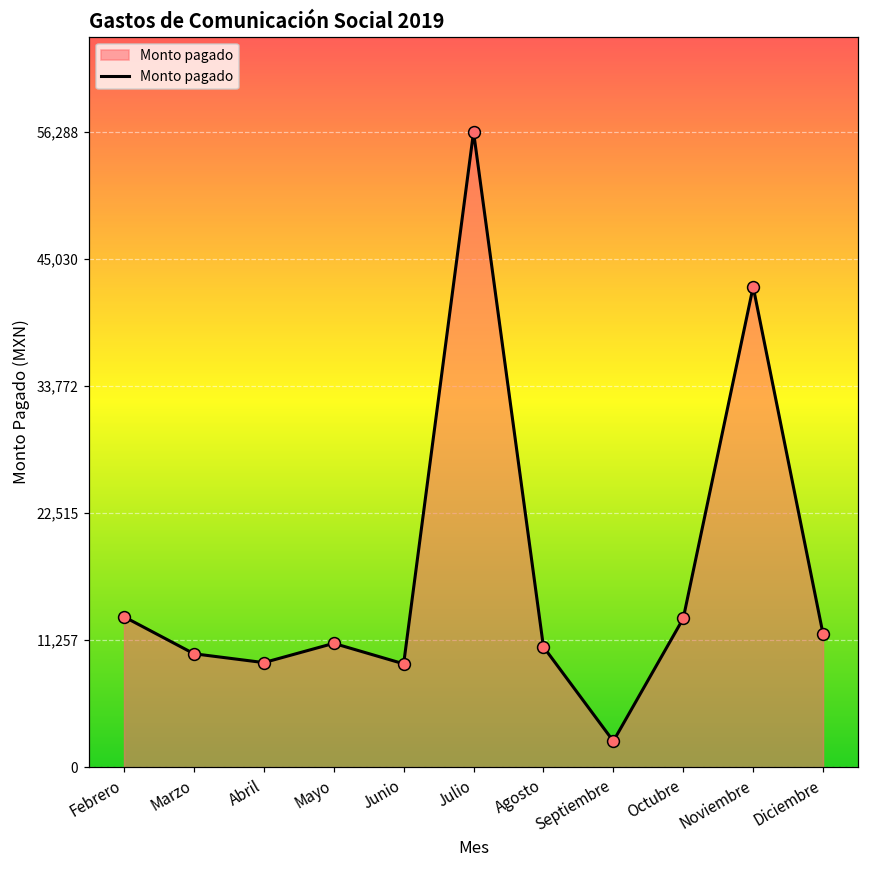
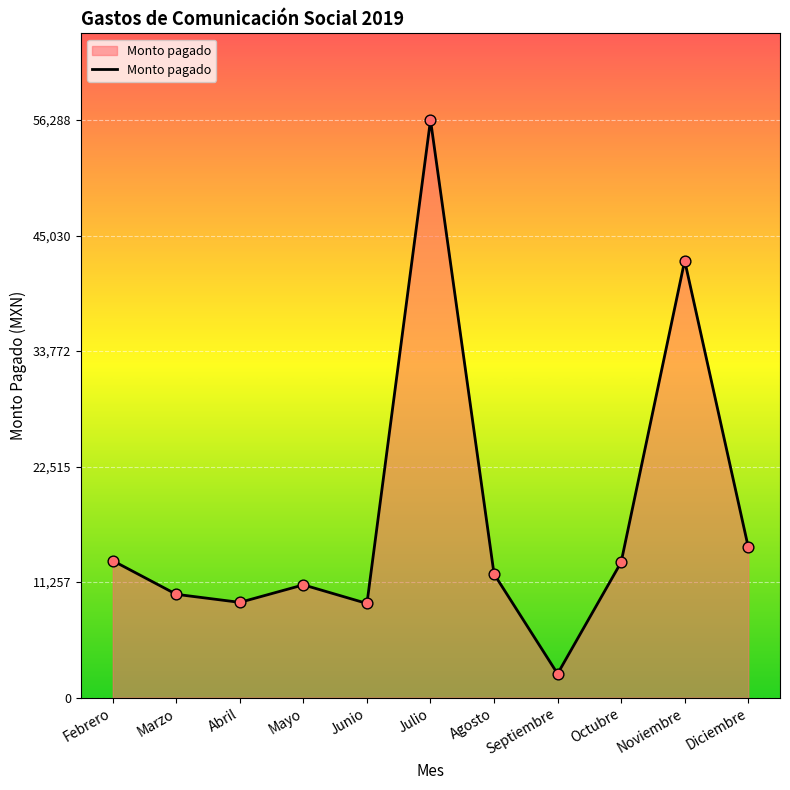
  {
    "Febrero": "13,300",
    "Marzo": "10,100",
    "Abril": "9,300",
    "Mayo": "11,000",
    "Junio": "9,200",
    "Julio": "56,300",
-   "Agosto": "10,700",
+   "Agosto": "12,000",
    "Septiembre": "2,300",
    "Octubre": "13,200",
    "Noviembre": "42,600",
-   "Diciembre": "11,800"
+   "Diciembre": "14,700"
  }
